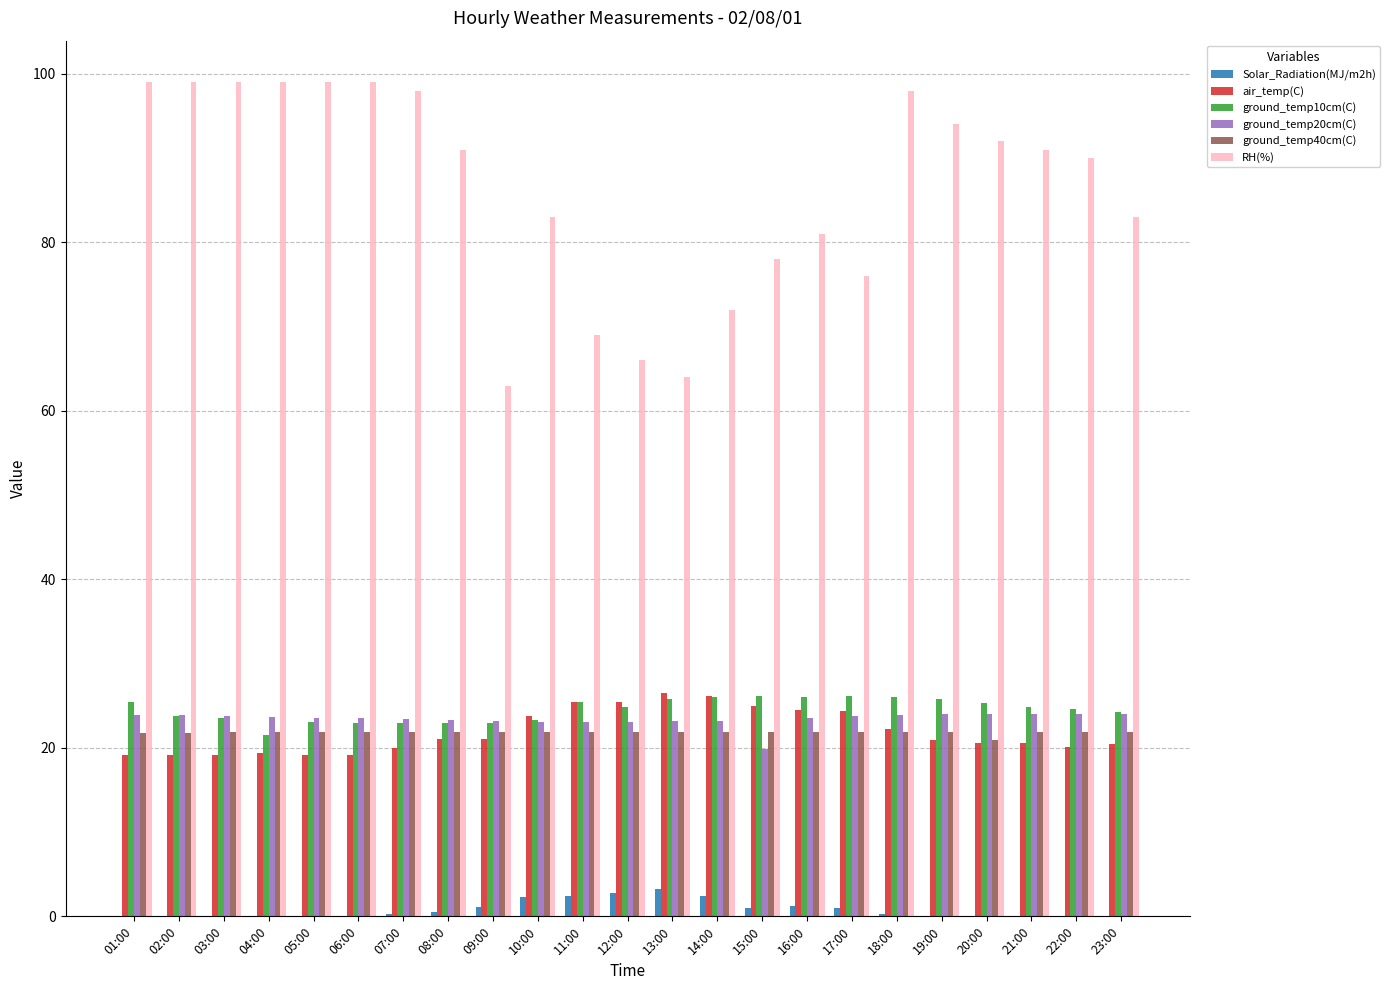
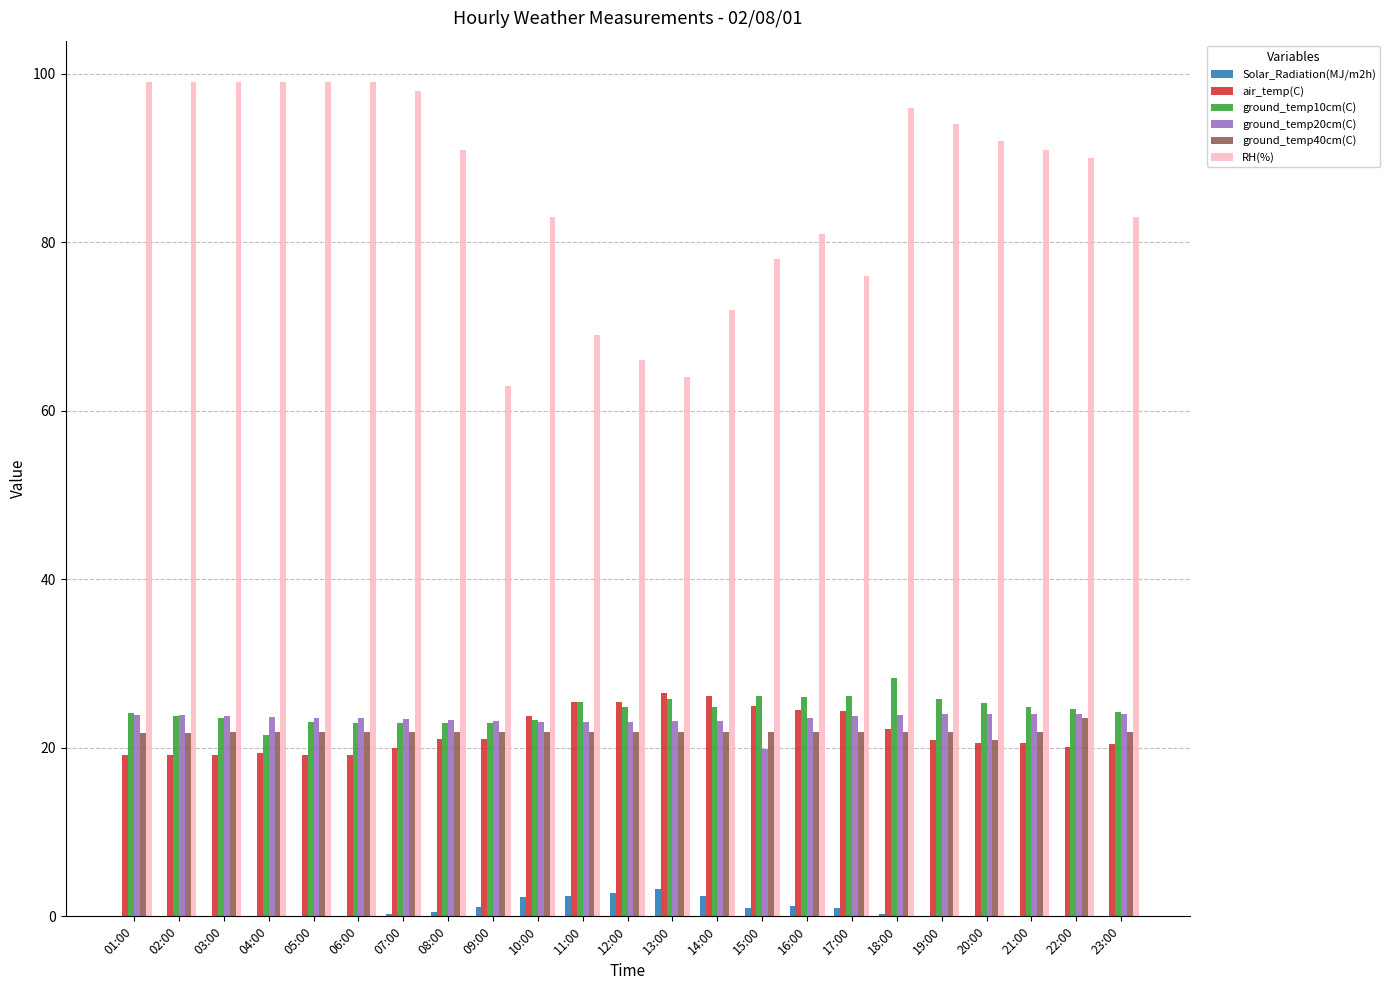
  {
    "Solar_Radiation(MJ/m2h)": {
      "01:00": 0,
      "02:00": 0,
      "03:00": 0,
      "04:00": 0,
      "05:00": 0,
      "08:00": 0,
      "09:00": 1,
      "10:00": 2,
      "11:00": 2,
      "12:00": 3,
      "13:00": 3,
      "14:00": 2,
      "15:00": 1,
      "16:00": 1,
      "17:00": 1,
      "20:00": 0,
      "21:00": 0,
      "22:00": 0,
      "23:00": 0
    },
    "air_temp(C)": {
      "01:00": 19,
      "02:00": 19,
      "03:00": 19,
      "04:00": 19,
      "05:00": 19,
      "06:00": 19,
      "07:00": 20,
      "08:00": 21,
      "09:00": 21,
      "10:00": 24,
      "11:00": 26,
      "12:00": 26,
      "13:00": 27,
      "14:00": 26,
      "15:00": 25,
      "16:00": 25,
      "17:00": 24,
      "18:00": 22,
      "19:00": 21,
      "20:00": 21,
      "21:00": 21,
      "22:00": 20,
      "23:00": 20
    },
    "ground_temp10cm(C)": {
-     "01:00": 25,
+     "01:00": 24,
      "02:00": 24,
      "03:00": 24,
      "04:00": 22,
      "05:00": 23,
      "06:00": 23,
      "07:00": 23,
      "08:00": 23,
      "09:00": 23,
      "10:00": 23,
      "11:00": 26,
      "12:00": 25,
      "13:00": 26,
-     "14:00": 26,
+     "14:00": 25,
      "15:00": 26,
      "16:00": 26,
      "17:00": 26,
-     "18:00": 26,
+     "18:00": 28,
      "19:00": 26,
      "20:00": 25,
      "21:00": 25,
      "22:00": 25,
      "23:00": 24
    },
    "ground_temp20cm(C)": {
      "01:00": 24,
      "02:00": 24,
      "03:00": 24,
      "04:00": 24,
      "05:00": 24,
      "06:00": 24,
      "07:00": 23,
      "08:00": 23,
      "09:00": 23,
      "10:00": 23,
      "11:00": 23,
      "12:00": 23,
      "13:00": 23,
      "14:00": 23,
      "15:00": 20,
      "16:00": 24,
      "17:00": 24,
      "18:00": 24,
      "19:00": 24,
      "20:00": 24,
      "21:00": 24,
      "22:00": 24,
      "23:00": 24
    },
    "ground_temp40cm(C)": {
      "01:00": 22,
      "02:00": 22,
      "03:00": 22,
      "04:00": 22,
      "05:00": 22,
      "06:00": 22,
      "07:00": 22,
      "08:00": 22,
      "09:00": 22,
      "10:00": 22,
      "11:00": 22,
      "12:00": 22,
      "13:00": 22,
      "14:00": 22,
      "15:00": 22,
      "16:00": 22,
      "17:00": 22,
      "18:00": 22,
      "19:00": 22,
      "20:00": 21,
      "21:00": 22,
-     "22:00": 22,
+     "22:00": 24,
      "23:00": 22
    },
    "RH(%)": {
      "01:00": 99,
      "02:00": 99,
      "03:00": 99,
      "04:00": 99,
      "05:00": 99,
      "06:00": 99,
      "07:00": 98,
      "08:00": 91,
      "09:00": 63,
      "10:00": 83,
      "11:00": 69,
      "12:00": 66,
      "13:00": 64,
      "14:00": 72,
      "15:00": 78,
      "16:00": 81,
      "17:00": 76,
-     "18:00": 98,
+     "18:00": 96,
      "19:00": 94,
      "20:00": 92,
      "21:00": 91,
      "22:00": 90,
      "23:00": 83
    }
  }
